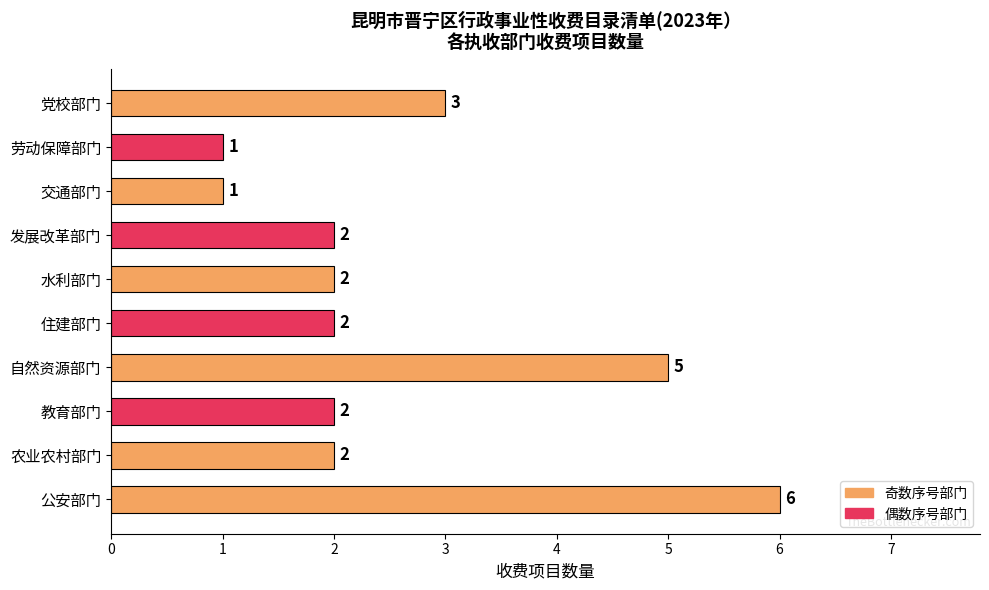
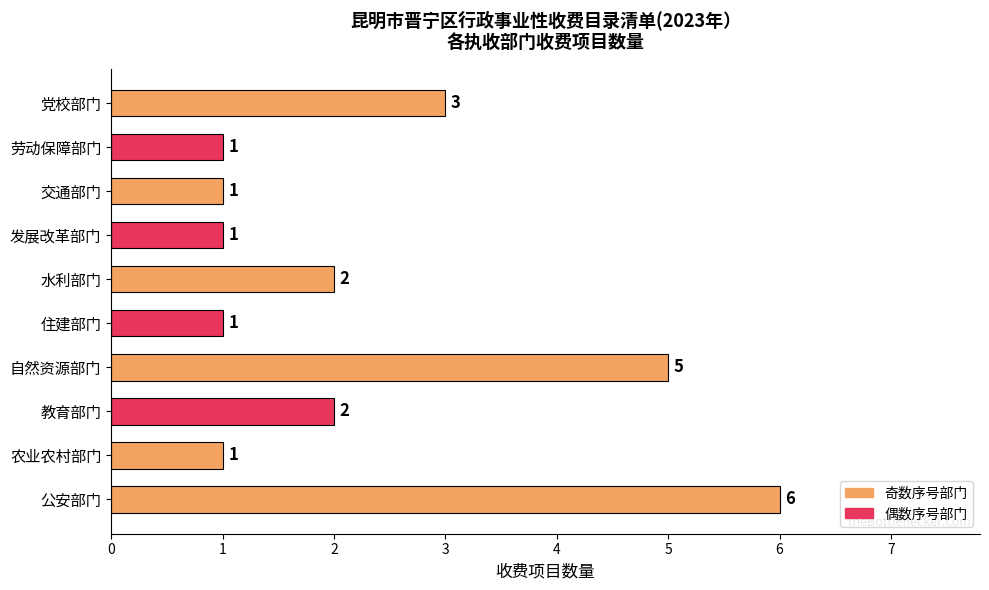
  {
    "党校部门": 3,
    "劳动保障部门": 1,
    "交通部门": 1,
-   "发展改革部门": 2,
+   "发展改革部门": 1,
    "水利部门": 2,
-   "住建部门": 2,
+   "住建部门": 1,
    "自然资源部门": 5,
    "教育部门": 2,
-   "农业农村部门": 2,
+   "农业农村部门": 1,
    "公安部门": 6
  }
